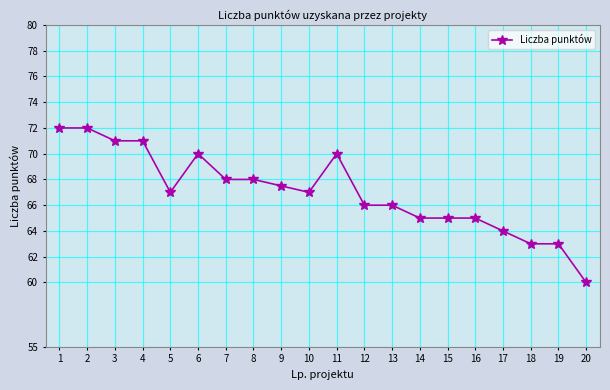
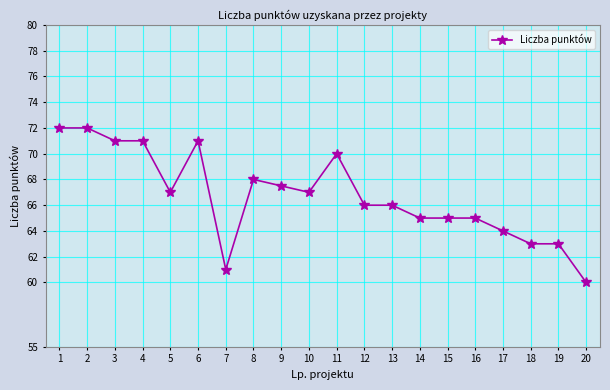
  {
    "1": 72,
    "2": 72,
    "3": 71,
    "4": 71,
    "5": 67,
-   "6": 70,
-   "7": 68,
+   "6": 71,
+   "7": 61,
    "8": 68,
    "9": 67.5,
    "10": 67,
    "11": 70,
    "12": 66,
    "13": 66,
    "14": 65,
    "15": 65,
    "16": 65,
    "17": 64,
    "18": 63,
    "19": 63,
    "20": 60
  }
